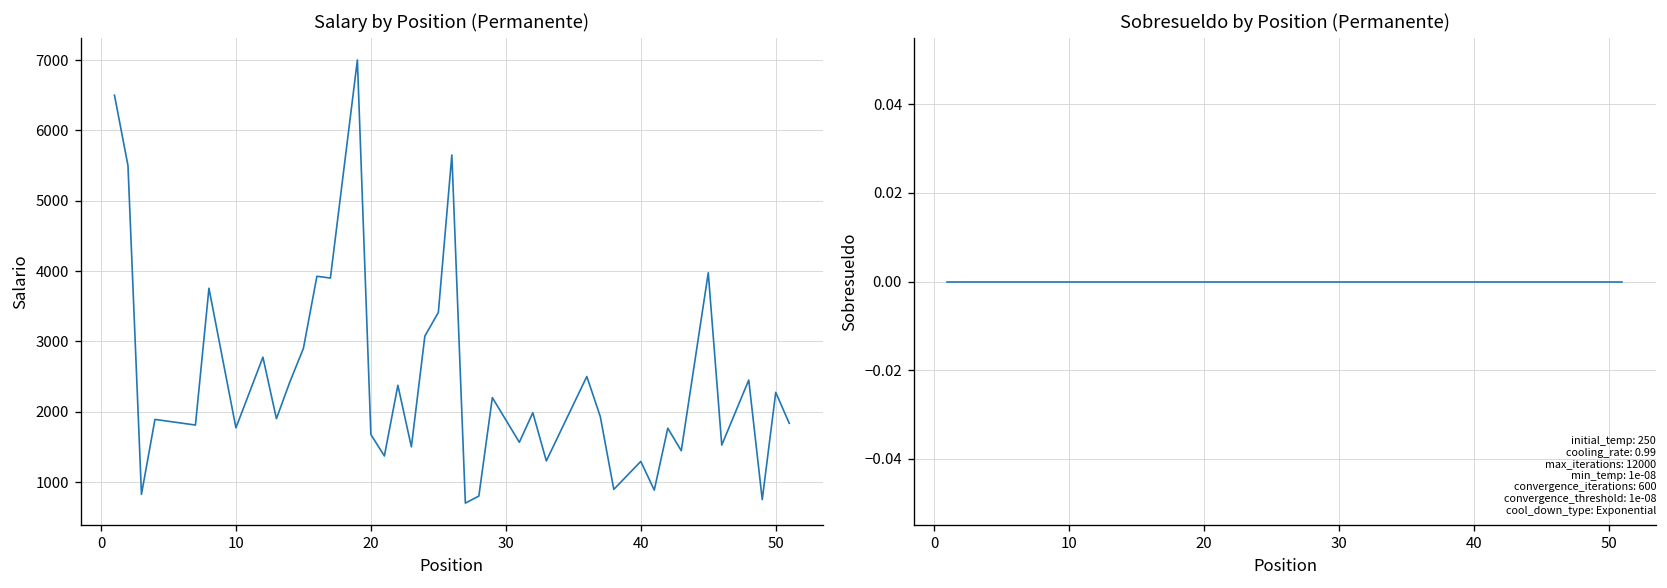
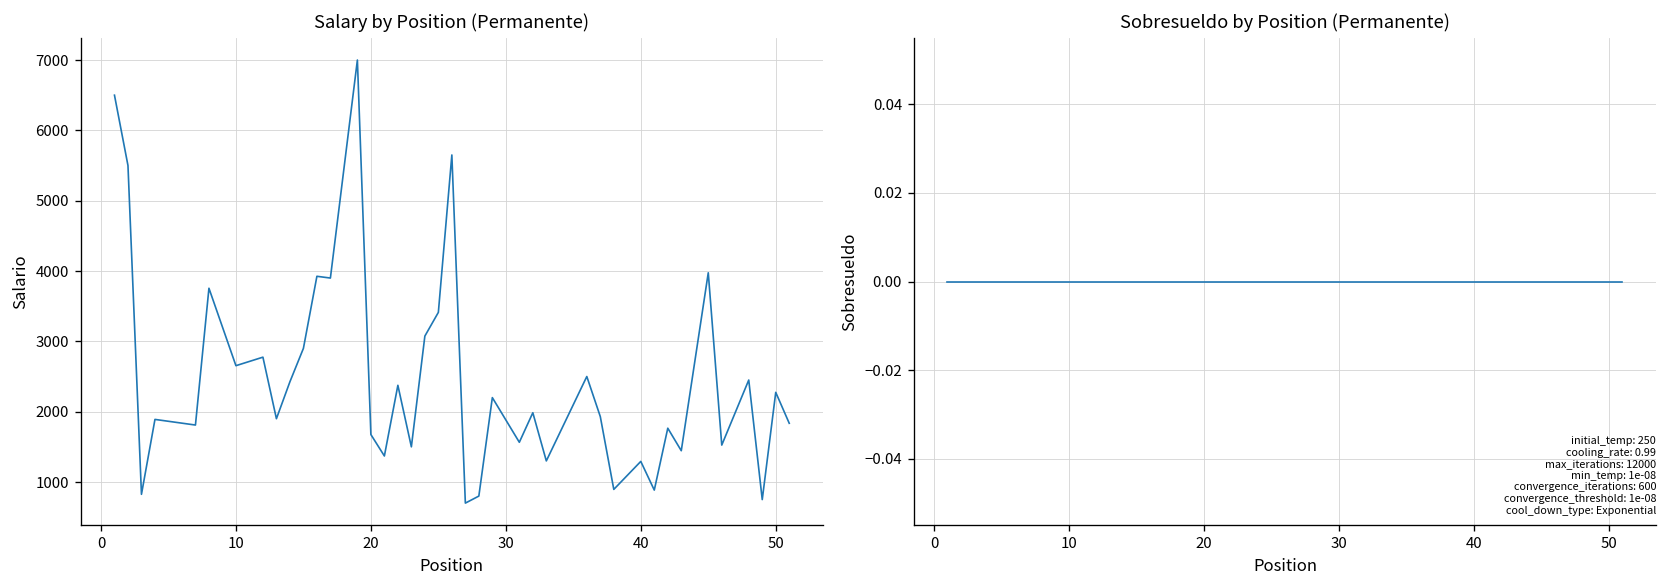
  {
    "Salary by Position (Permanente)": {
-     "10": 1800,
+     "10": 2700,
      "20": 1700,
      "40": 1300,
      "50": 2300
    },
    "Sobresueldo by Position (Permanente)": {
      "10": 0.000,
      "20": 0.000,
      "40": 0.000,
      "50": 0.000
    }
  }
